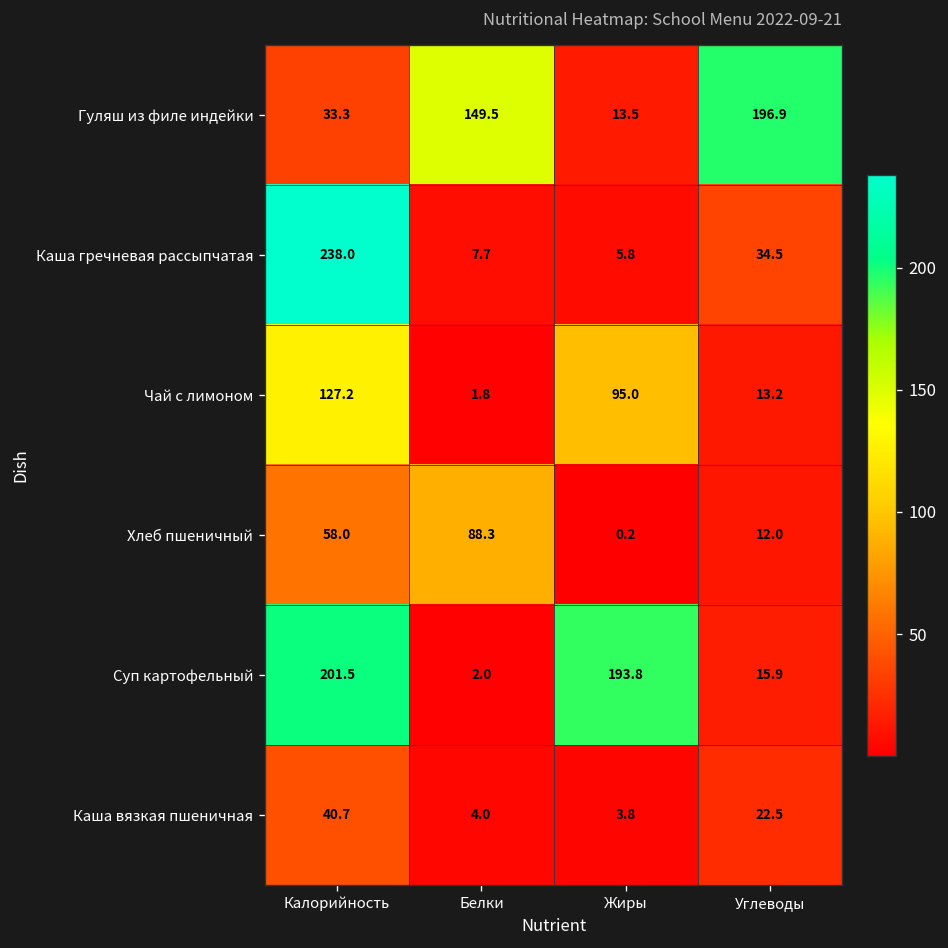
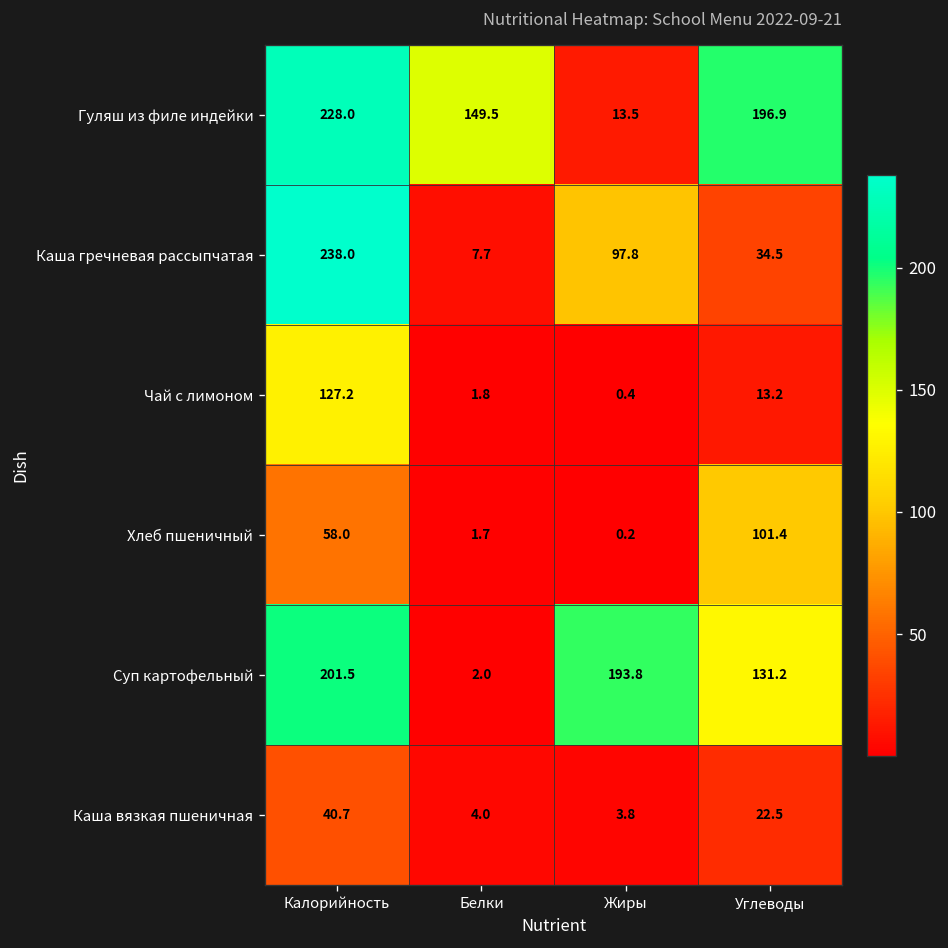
  {
    "Гуляш из филе индейки": {
-     "Калорийность": 33.3,
+     "Калорийность": 228.0,
      "Белки": 149.5,
      "Жиры": 13.5,
      "Углеводы": 196.9
    },
    "Каша гречневая рассыпчатая": {
      "Калорийность": 238.0,
      "Белки": 7.7,
-     "Жиры": 5.8,
+     "Жиры": 97.8,
      "Углеводы": 34.5
    },
    "Чай с лимоном": {
      "Калорийность": 127.2,
      "Белки": 1.8,
-     "Жиры": 95.0,
+     "Жиры": 0.4,
      "Углеводы": 13.2
    },
    "Хлеб пшеничный": {
      "Калорийность": 58.0,
-     "Белки": 88.3,
+     "Белки": 1.7,
      "Жиры": 0.2,
-     "Углеводы": 12.0
+     "Углеводы": 101.4
    },
    "Суп картофельный": {
      "Калорийность": 201.5,
      "Белки": 2.0,
      "Жиры": 193.8,
-     "Углеводы": 15.9
+     "Углеводы": 131.2
    },
    "Каша вязкая пшеничная": {
      "Калорийность": 40.7,
      "Белки": 4.0,
      "Жиры": 3.8,
      "Углеводы": 22.5
    }
  }
